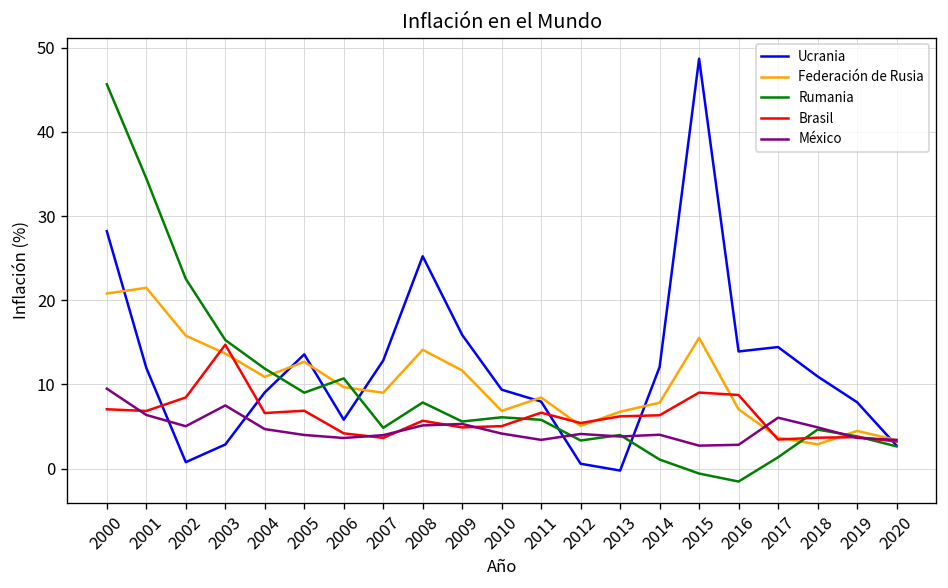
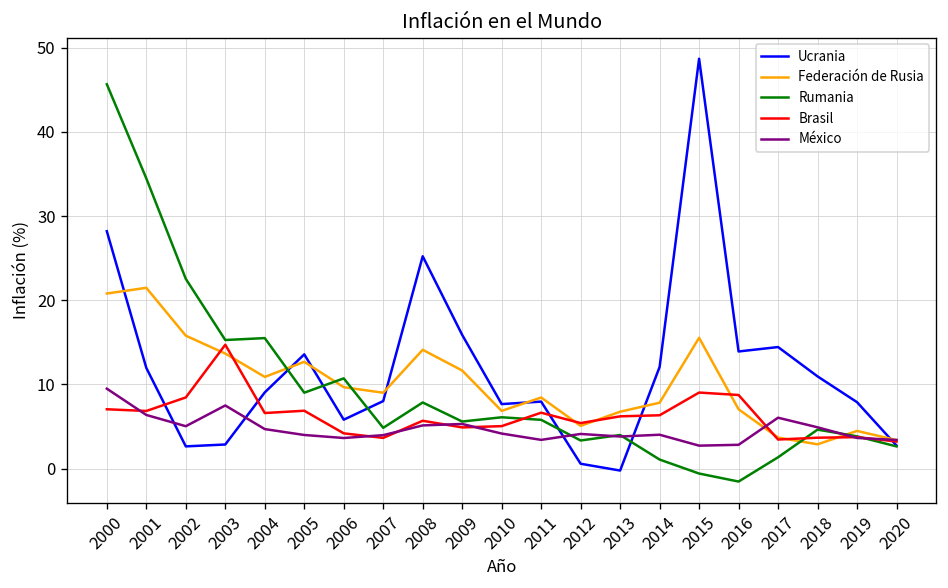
  {
    "Ucrania": {
      "2000": 28,
      "2001": 12,
-     "2002": 1,
+     "2002": 3,
      "2003": 3,
      "2004": 9,
      "2005": 14,
      "2006": 6,
-     "2007": 13,
+     "2007": 8,
      "2008": 25,
      "2009": 16,
-     "2010": 9,
+     "2010": 8,
      "2011": 8,
      "2012": 1,
      "2013": 0,
      "2014": 12,
      "2015": 49,
      "2016": 14,
      "2017": 14,
      "2018": 11,
      "2019": 8
    },
    "Federación de Rusia": {
      "2000": 21,
      "2001": 21,
      "2002": 16,
      "2003": 14,
      "2004": 11,
      "2005": 13,
      "2006": 10,
      "2007": 9,
      "2008": 14,
      "2009": 12,
      "2010": 7,
      "2011": 8,
      "2013": 7,
      "2014": 8,
      "2015": 16,
      "2016": 7,
      "2018": 3,
      "2019": 4
    },
    "Rumania": {
      "2000": 46,
      "2001": 34,
      "2002": 23,
      "2003": 15,
-     "2004": 12,
+     "2004": 16,
      "2005": 9,
      "2006": 11,
      "2007": 5,
      "2008": 8,
      "2010": 6,
      "2011": 6,
      "2012": 3,
      "2014": 1,
      "2015": -1,
      "2016": -2,
      "2017": 1
    },
    "Brasil": {
      "2000": 7,
      "2001": 7,
      "2002": 8,
      "2003": 15,
      "2004": 7,
      "2005": 7,
      "2006": 4,
      "2008": 6,
      "2009": 5,
      "2010": 5,
      "2011": 7,
      "2013": 6,
      "2014": 6,
      "2015": 9,
      "2016": 9,
      "2018": 4
    },
    "México": {
      "2000": 9,
      "2001": 6,
      "2002": 5,
      "2003": 7,
      "2004": 5,
      "2005": 4,
      "2006": 4,
      "2008": 5,
      "2010": 4,
      "2011": 3,
      "2012": 4,
      "2014": 4,
      "2015": 3,
      "2016": 3,
      "2017": 6
    }
  }
